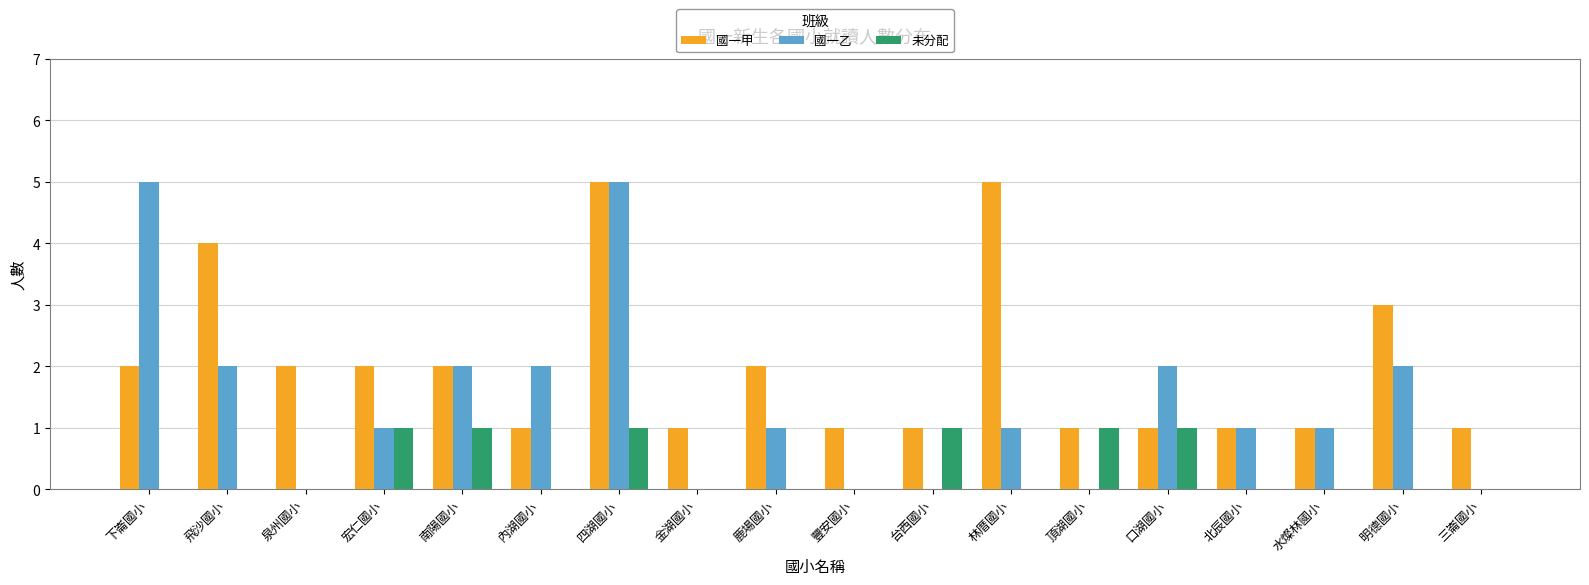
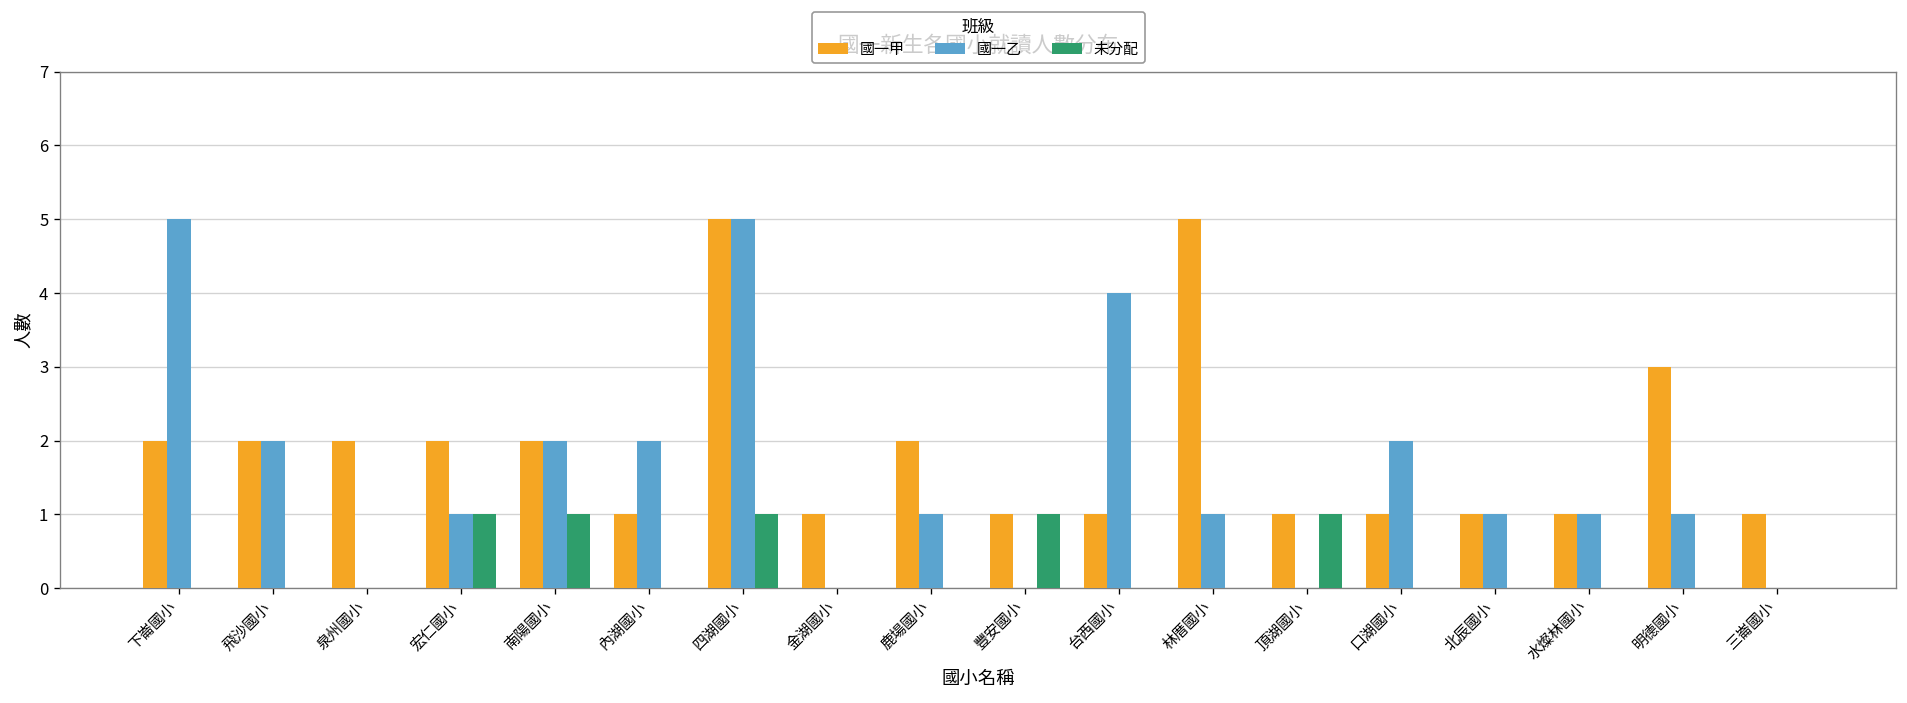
  {
    "國一甲": {
      "下崙國小": 2,
-     "飛沙國小": 4,
+     "飛沙國小": 2,
      "泉州國小": 2,
      "宏仁國小": 2,
      "南陽國小": 2,
      "內湖國小": 1,
      "四湖國小": 5,
      "金湖國小": 1,
      "鹿場國小": 2,
      "豐安國小": 1,
      "台西國小": 1,
      "林厝國小": 5,
      "頂湖國小": 1,
      "口湖國小": 1,
      "北辰國小": 1,
      "水燦林國小": 1,
      "明德國小": 3,
      "三崙國小": 1
    },
    "國一乙": {
      "下崙國小": 5,
      "飛沙國小": 2,
      "泉州國小": 0,
      "宏仁國小": 1,
      "南陽國小": 2,
      "內湖國小": 2,
      "四湖國小": 5,
      "金湖國小": 0,
      "鹿場國小": 1,
      "豐安國小": 0,
-     "台西國小": 0,
+     "台西國小": 4,
      "林厝國小": 1,
      "頂湖國小": 0,
      "口湖國小": 2,
      "北辰國小": 1,
      "水燦林國小": 1,
-     "明德國小": 2,
+     "明德國小": 1,
      "三崙國小": 0
    },
    "未分配": {
      "下崙國小": 0,
      "飛沙國小": 0,
      "泉州國小": 0,
      "宏仁國小": 1,
      "南陽國小": 1,
      "內湖國小": 0,
      "四湖國小": 1,
      "金湖國小": 0,
      "鹿場國小": 0,
-     "豐安國小": 0,
-     "台西國小": 1,
+     "豐安國小": 1,
+     "台西國小": 0,
      "林厝國小": 0,
      "頂湖國小": 1,
-     "口湖國小": 1,
+     "口湖國小": 0,
      "北辰國小": 0,
      "水燦林國小": 0,
      "明德國小": 0,
      "三崙國小": 0
    }
  }
